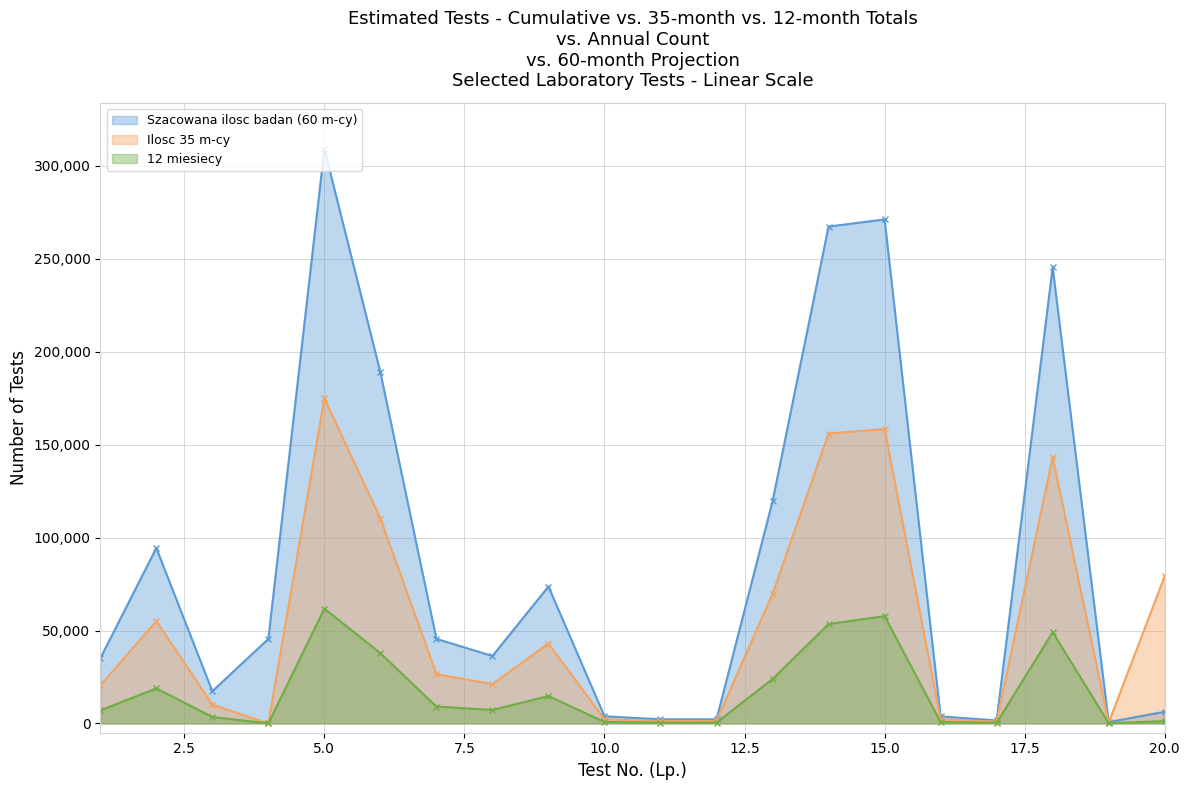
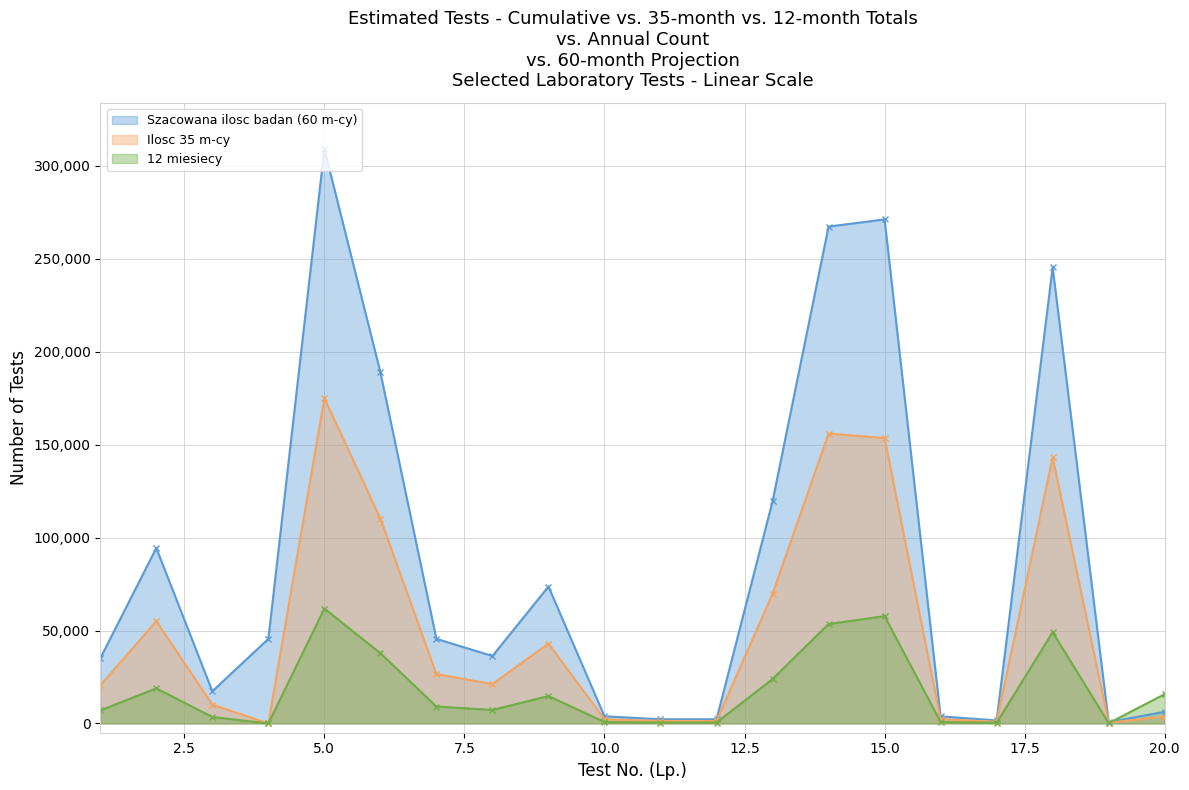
  {
    "Szacowana ilosc badan (60 m-cy)": {
      "10.0": "4,000",
      "15.0": "271,000",
      "20.0": "6,000"
    },
    "Ilosc 35 m-cy": {
      "5.0": "175,000",
      "10.0": "2,000",
-     "15.0": "158,000",
-     "20.0": "79,000"
+     "15.0": "154,000",
+     "20.0": "4,000"
    },
    "12 miesiecy": {
      "5.0": "62,000",
      "10.0": "1,000",
      "15.0": "58,000",
-     "20.0": "1,000"
+     "20.0": "16,000"
    }
  }
